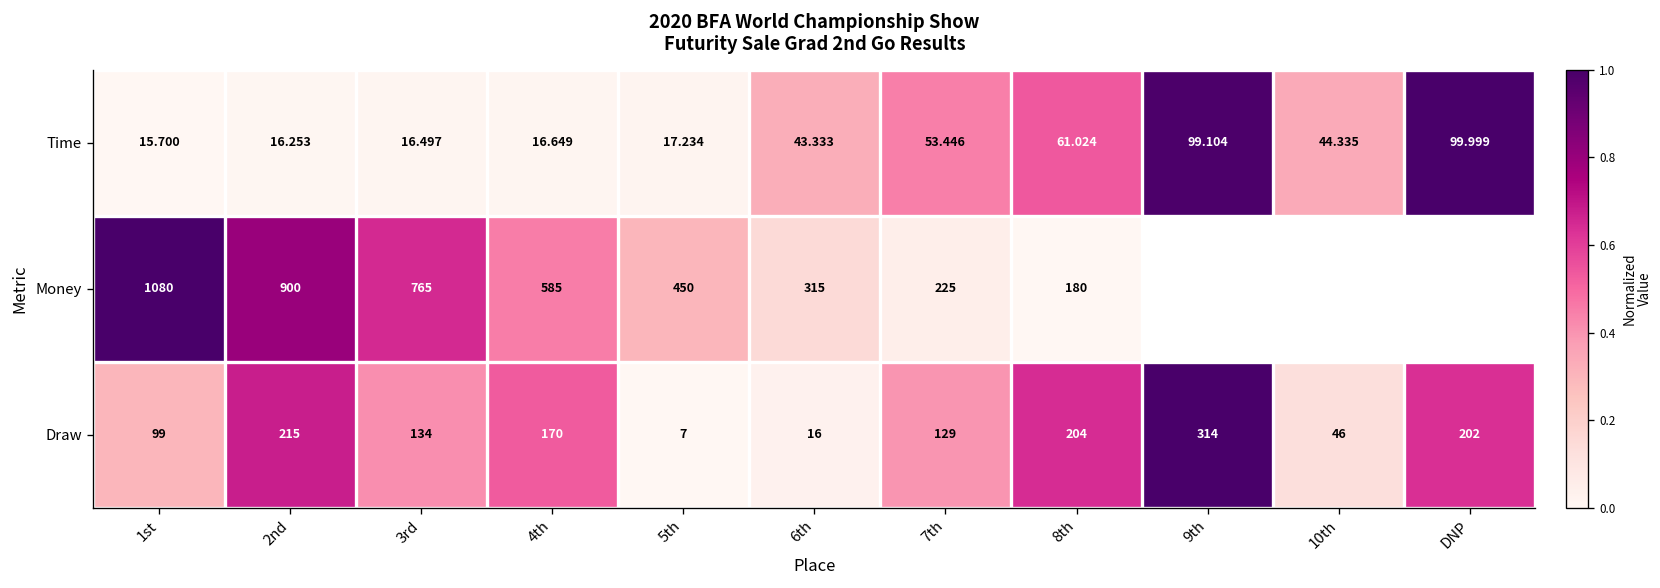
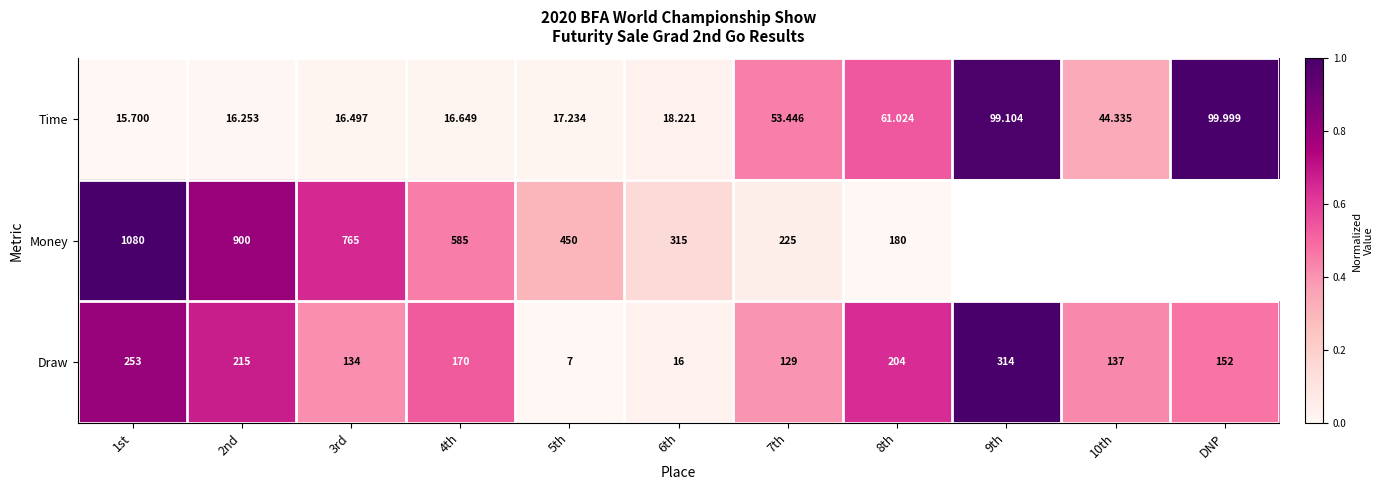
  {
    "Time": {
      "1st": 15.700,
      "2nd": 16.253,
      "3rd": 16.497,
      "4th": 16.649,
      "5th": 17.234,
-     "6th": 43.333,
+     "6th": 18.221,
      "7th": 53.446,
      "8th": 61.024,
      "9th": 99.104,
      "10th": 44.335,
      "DNP": 99.999
    },
    "Money": {
      "1st": 1080,
      "2nd": 900,
      "3rd": 765,
      "4th": 585,
      "5th": 450,
      "6th": 315,
      "7th": 225,
      "8th": 180
    },
    "Draw": {
-     "1st": 99,
+     "1st": 253,
      "2nd": 215,
      "3rd": 134,
      "4th": 170,
      "5th": 7,
      "6th": 16,
      "7th": 129,
      "8th": 204,
      "9th": 314,
-     "10th": 46,
-     "DNP": 202
+     "10th": 137,
+     "DNP": 152
    }
  }
